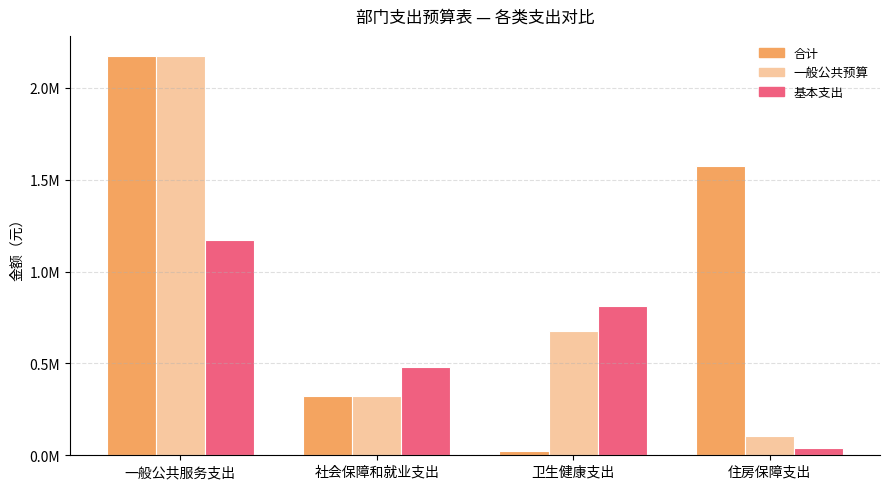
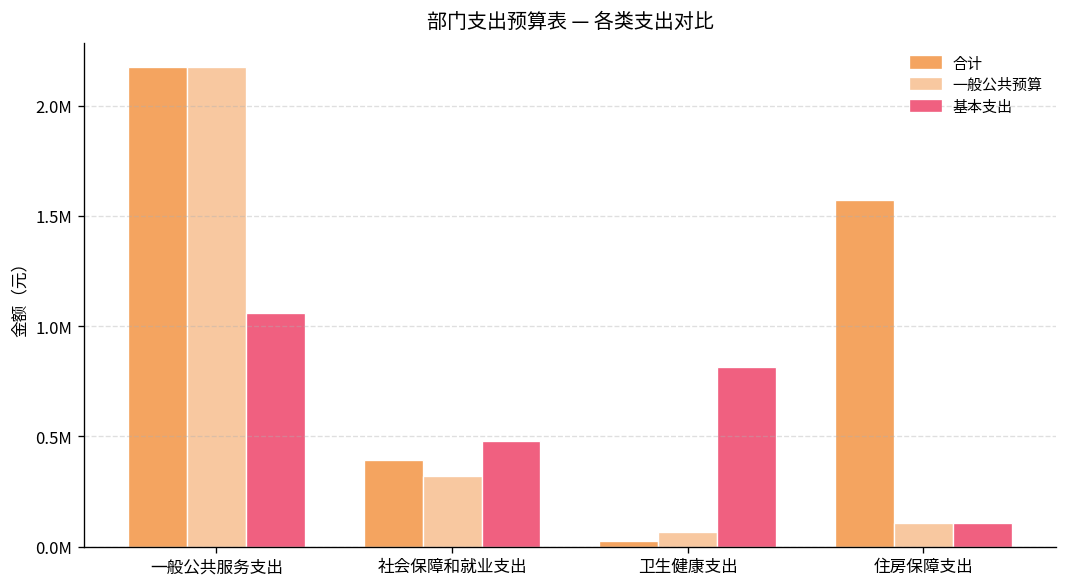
  {
    "合计": {
      "一般公共服务支出": 2170000,
-     "社会保障和就业支出": 320000,
+     "社会保障和就业支出": 390000,
      "卫生健康支出": 20000,
      "住房保障支出": 1570000
    },
    "一般公共预算": {
      "一般公共服务支出": 2170000,
      "社会保障和就业支出": 320000,
-     "卫生健康支出": 670000,
+     "卫生健康支出": 70000,
      "住房保障支出": 110000
    },
    "基本支出": {
-     "一般公共服务支出": 1170000,
+     "一般公共服务支出": 1060000,
      "社会保障和就业支出": 480000,
      "卫生健康支出": 810000,
-     "住房保障支出": 40000
+     "住房保障支出": 110000
    }
  }
